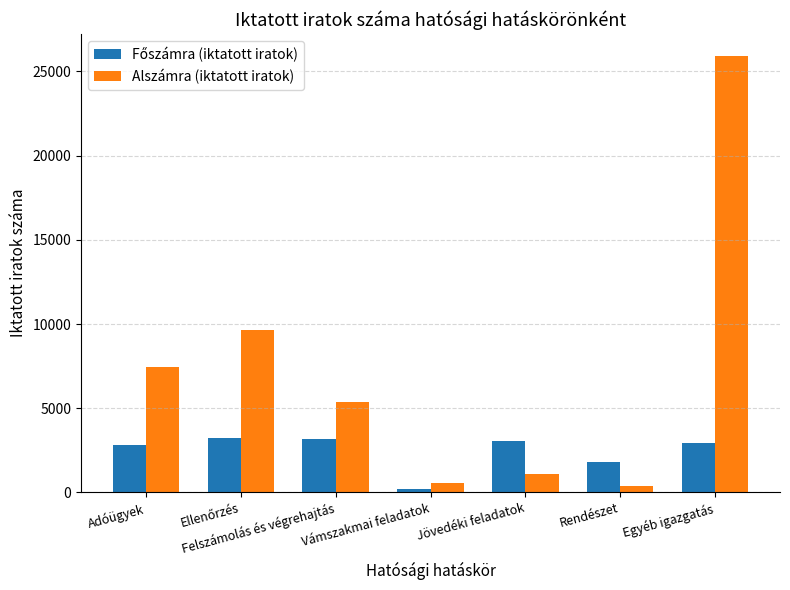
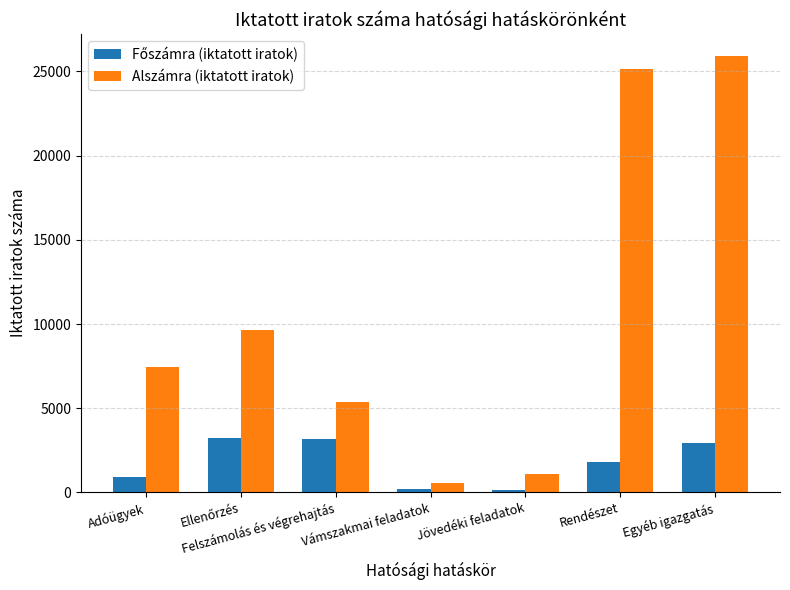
  {
    "Főszámra (iktatott iratok)": {
-     "Adóügyek": 2800,
+     "Adóügyek": 900,
      "Ellenőrzés": 3200,
      "Felszámolás és végrehajtás": 3200,
      "Vámszakmai feladatok": 200,
-     "Jövedéki feladatok": 3100,
+     "Jövedéki feladatok": 200,
      "Rendészet": 1800,
      "Egyéb igazgatás": 3000
    },
    "Alszámra (iktatott iratok)": {
      "Adóügyek": 7400,
      "Ellenőrzés": 9600,
      "Felszámolás és végrehajtás": 5400,
      "Vámszakmai feladatok": 600,
      "Jövedéki feladatok": 1100,
-     "Rendészet": 400,
+     "Rendészet": 25100,
      "Egyéb igazgatás": 25900
    }
  }
